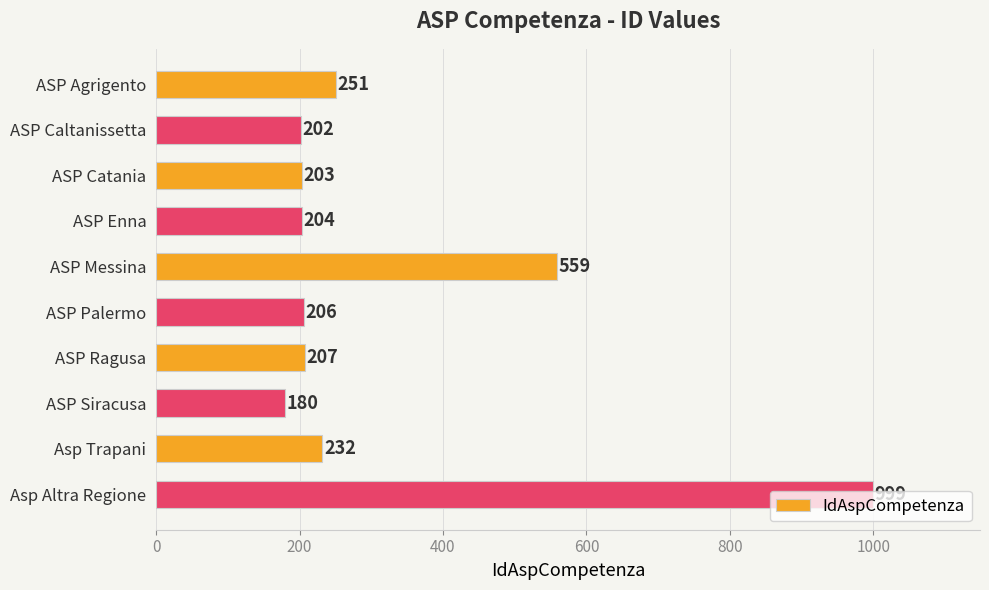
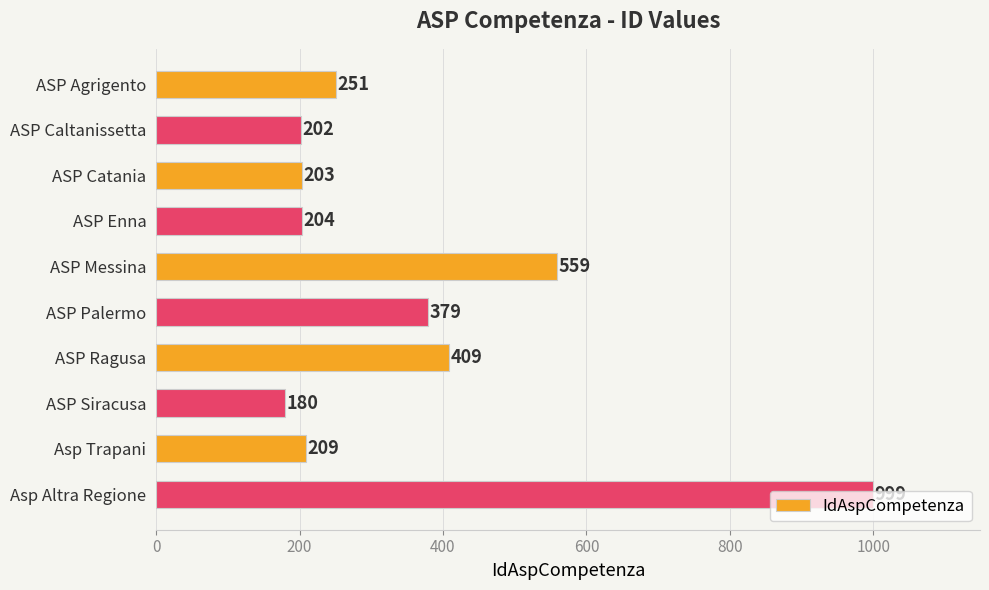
  {
    "ASP Agrigento": 251,
    "ASP Caltanissetta": 202,
    "ASP Catania": 203,
    "ASP Enna": 204,
    "ASP Messina": 559,
-   "ASP Palermo": 206,
-   "ASP Ragusa": 207,
+   "ASP Palermo": 379,
+   "ASP Ragusa": 409,
    "ASP Siracusa": 180,
-   "Asp Trapani": 232
+   "Asp Trapani": 209
  }
